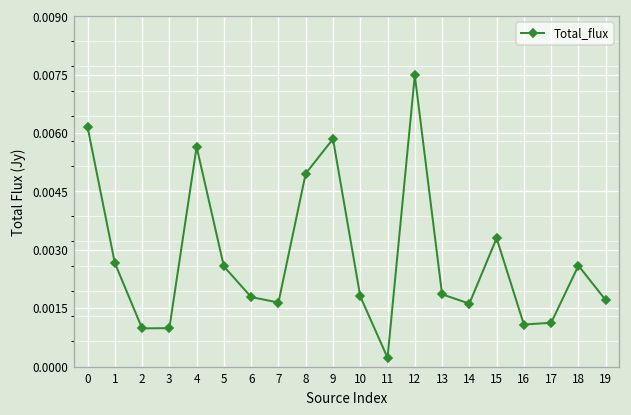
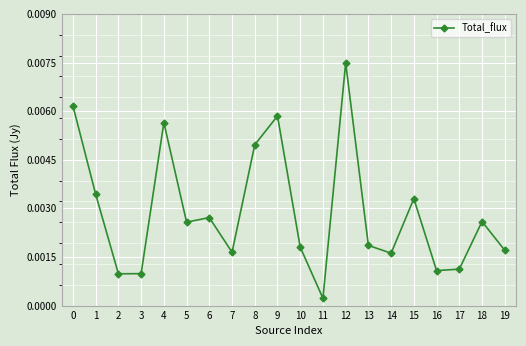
  {
    "0": 0.0062,
-   "1": 0.0027,
+   "1": 0.0034,
    "2": 0.0010,
    "3": 0.0010,
    "4": 0.0056,
    "5": 0.0026,
-   "6": 0.0018,
+   "6": 0.0027,
    "7": 0.0016,
    "8": 0.0050,
    "9": 0.0059,
    "10": 0.0018,
    "11": 0.0002,
    "12": 0.0075,
    "13": 0.0019,
    "14": 0.0016,
    "15": 0.0033,
    "16": 0.0011,
    "17": 0.0011,
    "18": 0.0026,
    "19": 0.0017
  }
